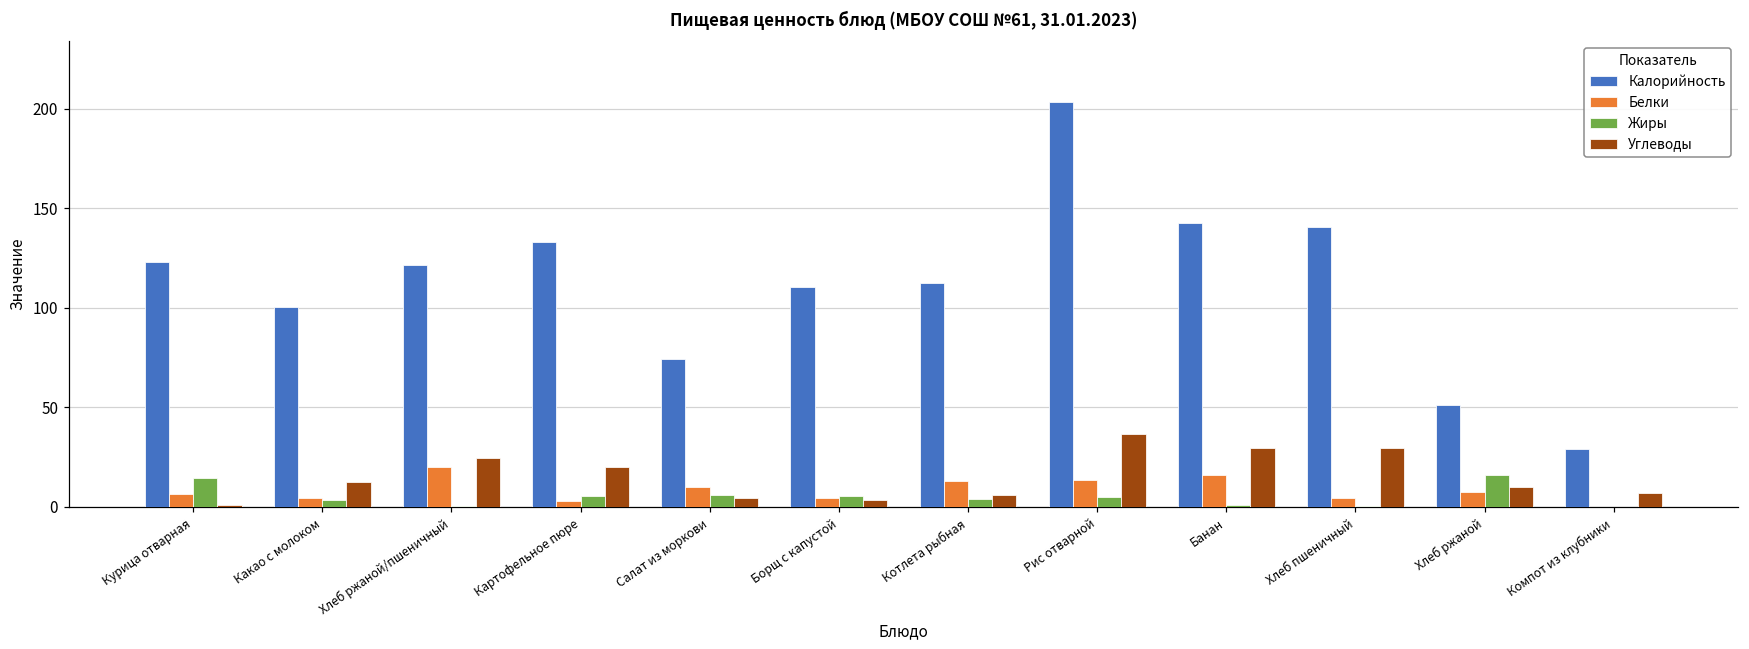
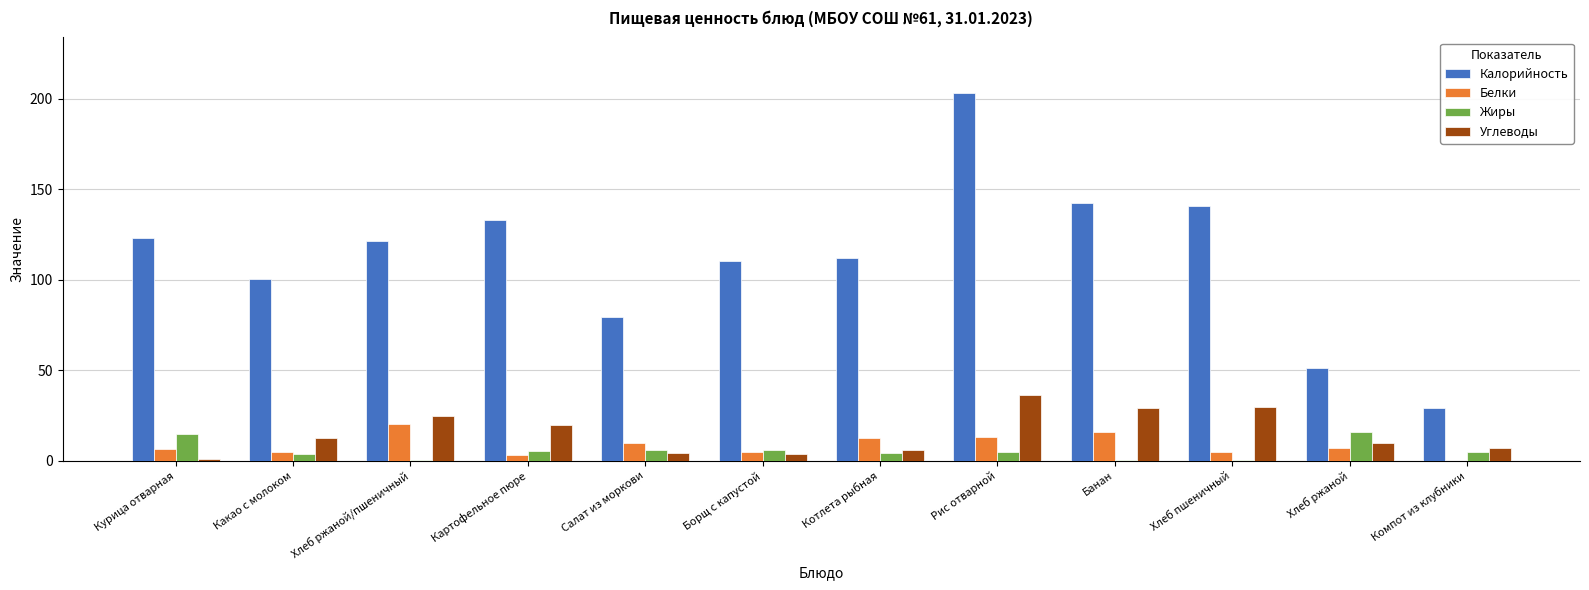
  {
    "Калорийность": {
      "Курица отварная": 123,
      "Какао с молоком": 100,
      "Хлеб ржаной/пшеничный": 122,
      "Картофельное пюре": 133,
-     "Салат из моркови": 74,
+     "Салат из моркови": 79,
      "Борщ с капустой": 110,
      "Котлета рыбная": 112,
      "Рис отварной": 204,
      "Банан": 143,
      "Хлеб пшеничный": 141,
      "Хлеб ржаной": 51,
      "Компот из клубники": 29
    },
    "Белки": {
      "Курица отварная": 7,
      "Какао с молоком": 5,
      "Хлеб ржаной/пшеничный": 20,
      "Картофельное пюре": 3,
      "Салат из моркови": 10,
      "Борщ с капустой": 5,
      "Котлета рыбная": 13,
      "Рис отварной": 13,
      "Банан": 16,
      "Хлеб пшеничный": 5,
      "Хлеб ржаной": 7
    },
    "Жиры": {
      "Курица отварная": 15,
      "Какао с молоком": 4,
      "Картофельное пюре": 5,
      "Салат из моркови": 6,
      "Борщ с капустой": 6,
      "Котлета рыбная": 4,
      "Рис отварной": 5,
      "Хлеб ржаной": 16,
-     "Компот из клубники": 0
+     "Компот из клубники": 5
    },
    "Углеводы": {
      "Какао с молоком": 13,
      "Хлеб ржаной/пшеничный": 25,
      "Картофельное пюре": 20,
      "Салат из моркови": 4,
      "Борщ с капустой": 4,
      "Котлета рыбная": 6,
      "Рис отварной": 36,
      "Банан": 29,
      "Хлеб пшеничный": 30,
      "Хлеб ржаной": 10,
      "Компот из клубники": 7
    }
  }
